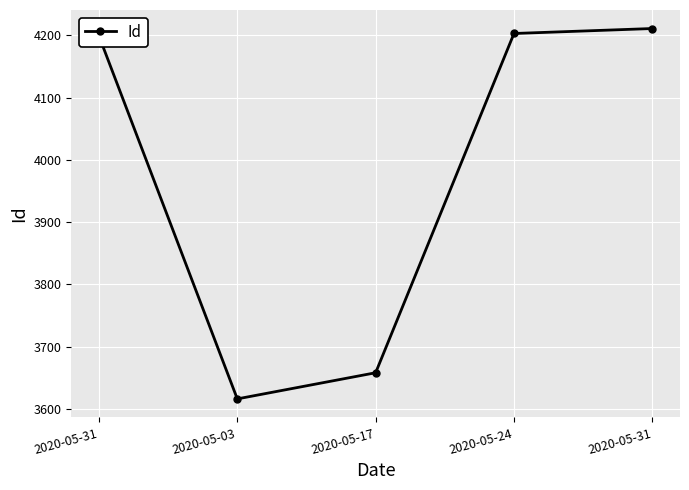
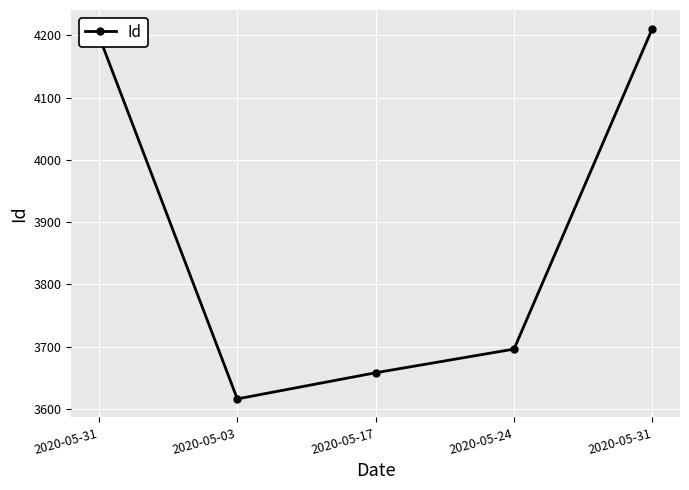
  {
    "2020-05-03": 3620,
    "2020-05-17": 3660,
-   "2020-05-24": 4200
+   "2020-05-24": 3700
  }
